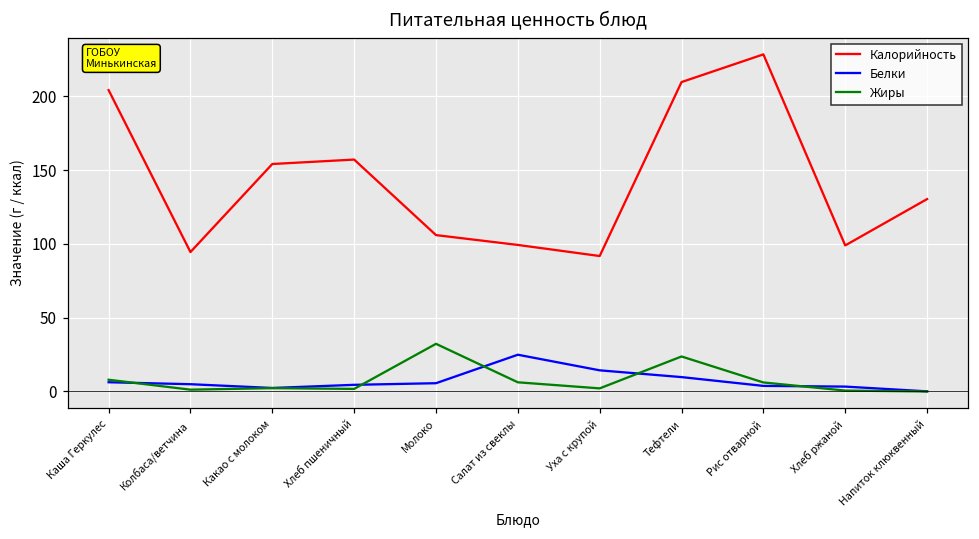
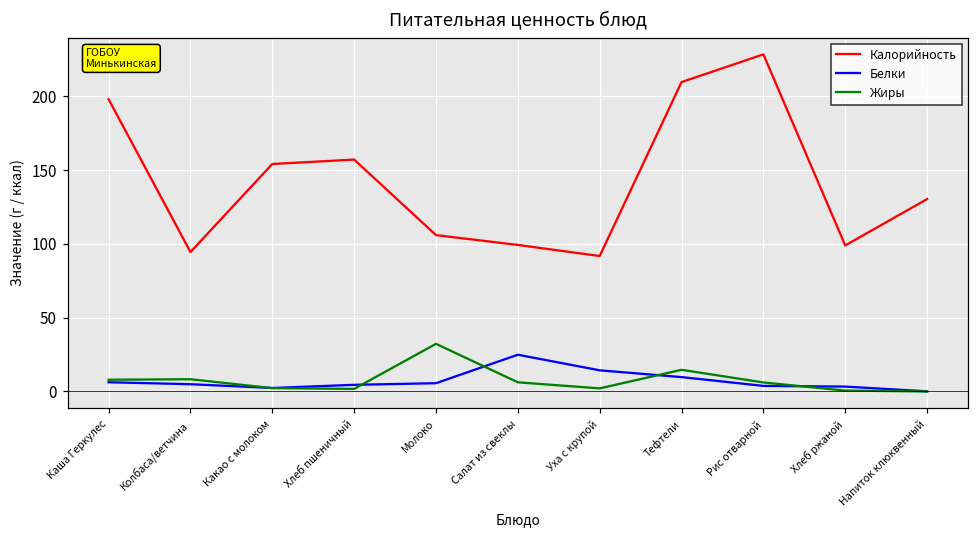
  {
    "Калорийность": {
-     "Каша Геркулес": 204,
+     "Каша Геркулес": 198,
      "Колбаса/ветчина": 95,
      "Какао с молоком": 154,
      "Хлеб пшеничный": 157,
      "Молоко": 106,
      "Салат из свеклы": 99,
      "Уха с крупой": 92,
      "Тефтели": 210,
      "Рис отварной": 229,
      "Хлеб ржаной": 99,
      "Напиток клюквенный": 130
    },
    "Белки": {
      "Колбаса/ветчина": 5,
      "Хлеб пшеничный": 5,
      "Молоко": 6,
      "Салат из свеклы": 25,
      "Уха с крупой": 14,
      "Тефтели": 10,
      "Рис отварной": 4,
      "Хлеб ржаной": 3
    },
    "Жиры": {
-     "Колбаса/ветчина": 1,
+     "Колбаса/ветчина": 8,
      "Хлеб пшеничный": 2,
      "Молоко": 32,
      "Салат из свеклы": 6,
      "Уха с крупой": 2,
-     "Тефтели": 24,
+     "Тефтели": 15,
      "Рис отварной": 6,
      "Хлеб ржаной": 1
    }
  }
